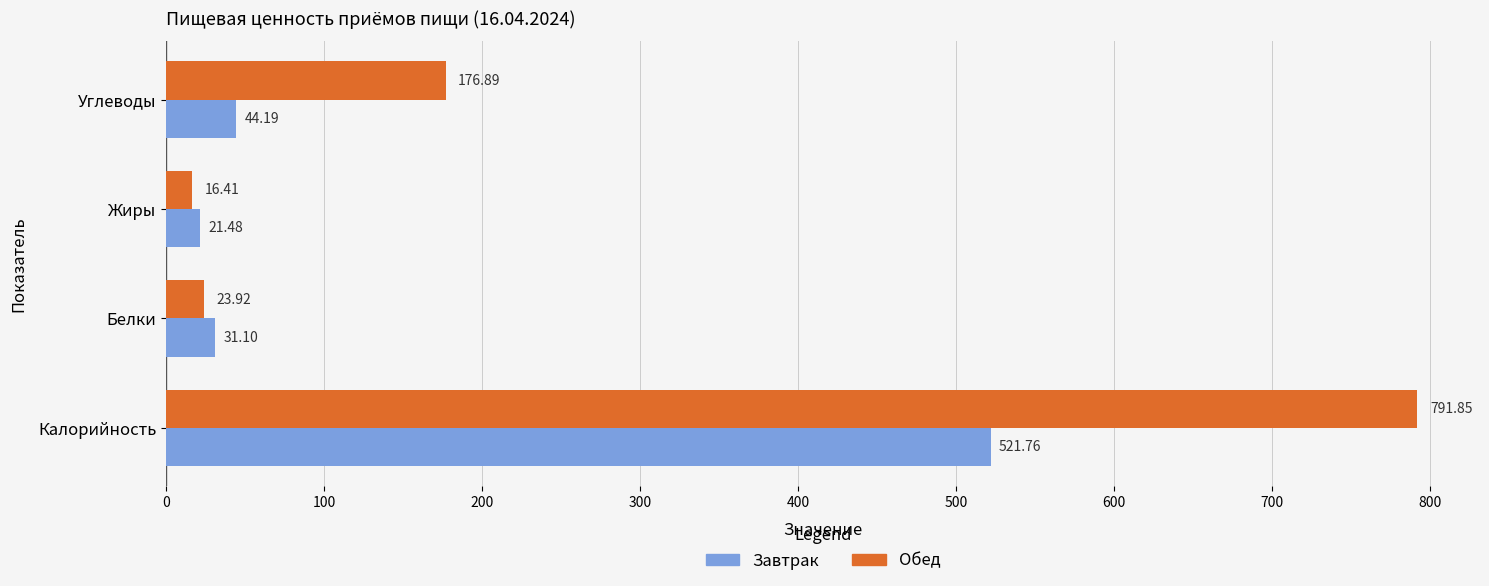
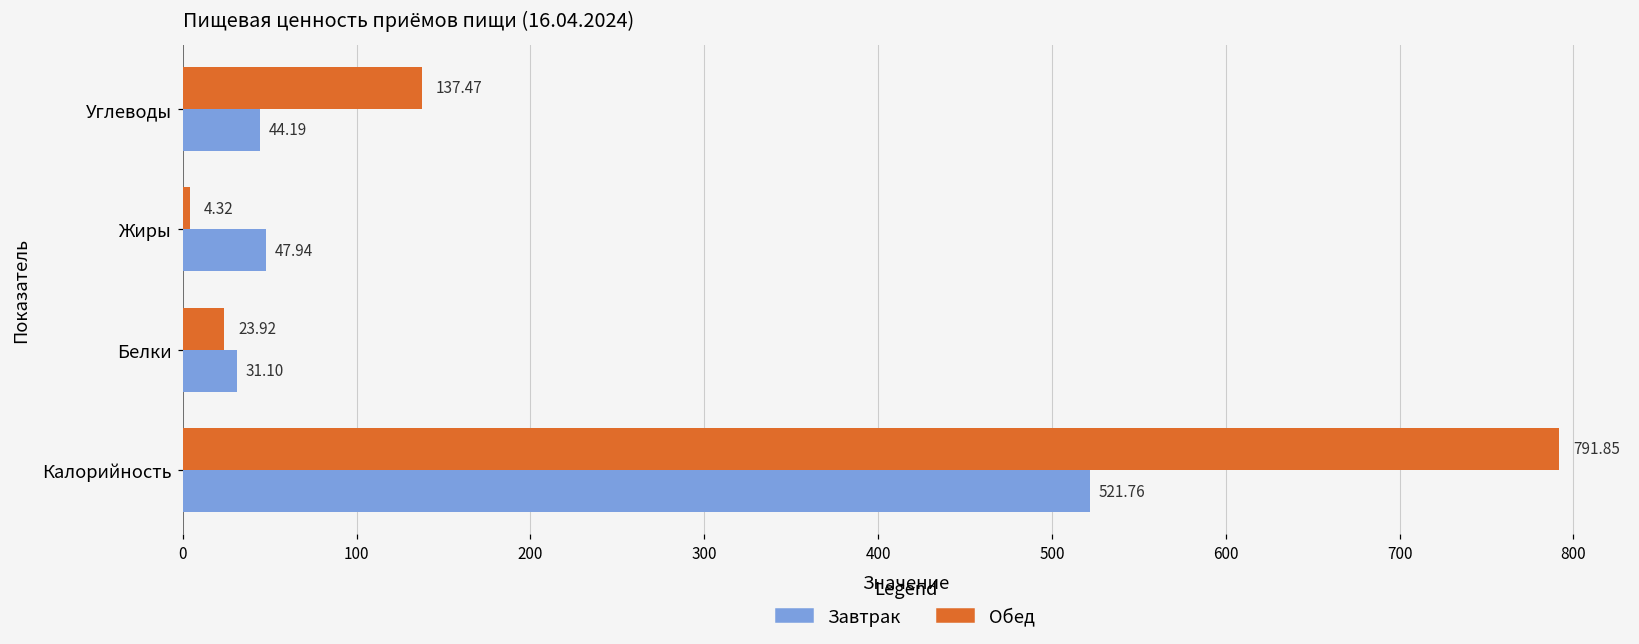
  {
    "Завтрак": {
      "Углеводы": 44.19,
-     "Жиры": 21.48,
+     "Жиры": 47.94,
      "Белки": 31.10,
      "Калорийность": 521.76
    },
    "Обед": {
-     "Углеводы": 176.89,
-     "Жиры": 16.41,
+     "Углеводы": 137.47,
+     "Жиры": 4.32,
      "Белки": 23.92,
      "Калорийность": 791.85
    }
  }
